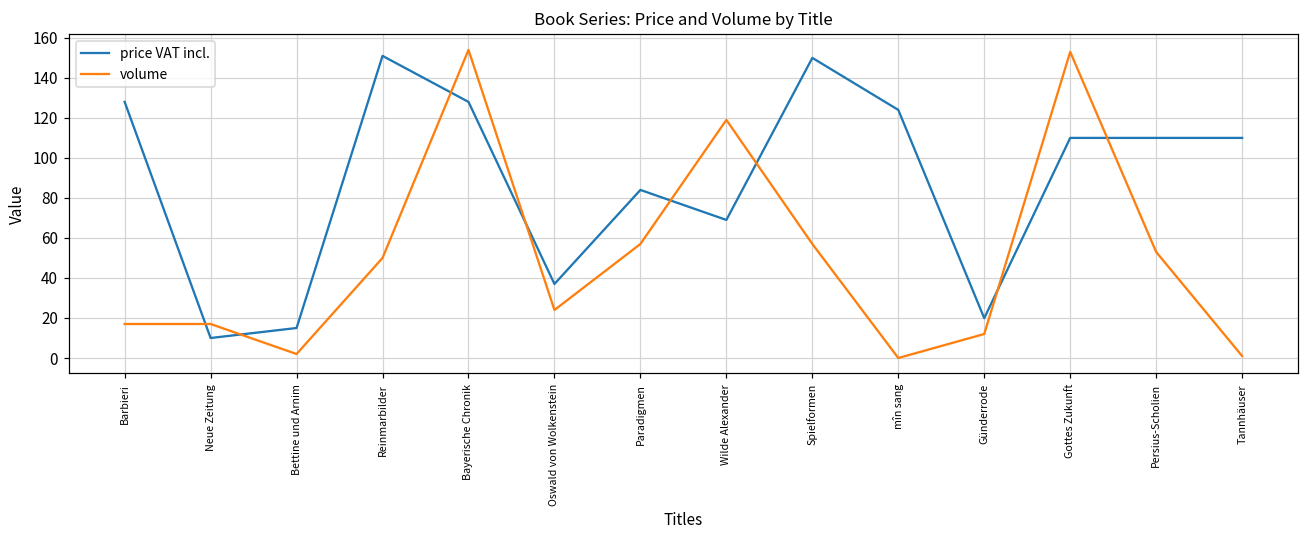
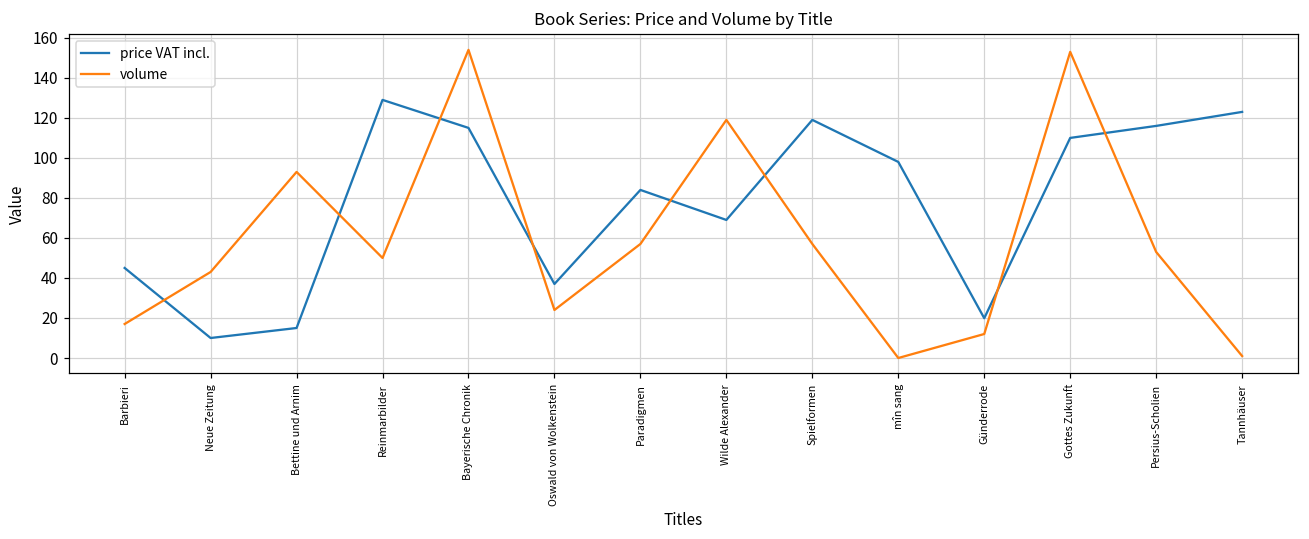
  {
    "price VAT incl.": {
-     "Barbieri": 128,
+     "Barbieri": 45,
      "Neue Zeitung": 10,
      "Bettine und Arnim": 15,
-     "Reinmarbilder": 151,
-     "Bayerische Chronik": 128,
+     "Reinmarbilder": 129,
+     "Bayerische Chronik": 115,
      "Oswald von Wolkenstein": 37,
      "Paradigmen": 84,
      "Wilde Alexander": 69,
-     "Spielformen": 150,
-     "mîn sang": 124,
+     "Spielformen": 119,
+     "mîn sang": 98,
      "Günderrode": 20,
      "Gottes Zukunft": 110,
-     "Persius-Scholien": 110,
-     "Tannhäuser": 110
+     "Persius-Scholien": 116,
+     "Tannhäuser": 123
    },
    "volume": {
      "Barbieri": 17,
-     "Neue Zeitung": 17,
-     "Bettine und Arnim": 2,
+     "Neue Zeitung": 43,
+     "Bettine und Arnim": 93,
      "Reinmarbilder": 50,
      "Bayerische Chronik": 154,
      "Oswald von Wolkenstein": 24,
      "Paradigmen": 57,
      "Wilde Alexander": 119,
      "Spielformen": 57,
      "mîn sang": 0,
      "Günderrode": 12,
      "Gottes Zukunft": 153,
      "Persius-Scholien": 53,
      "Tannhäuser": 1
    }
  }
